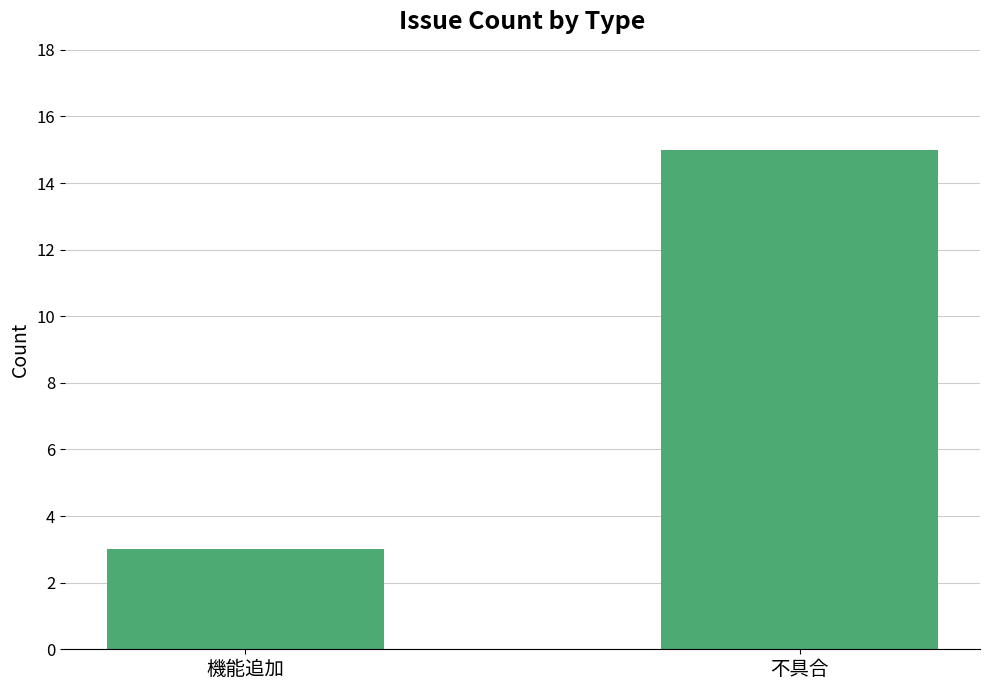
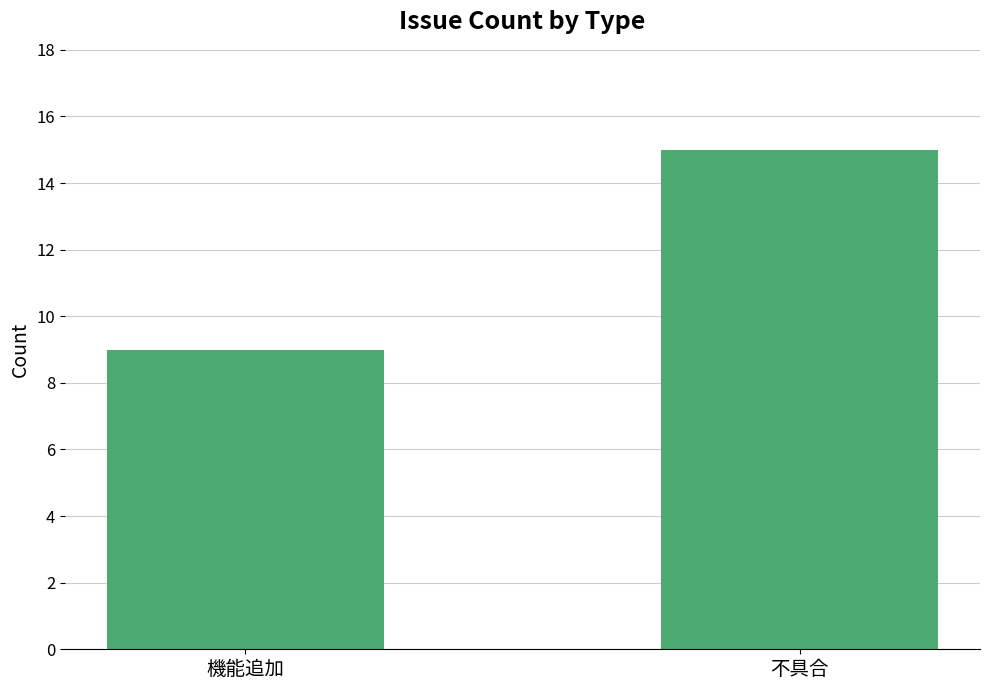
  {
-   "機能追加": 3,
+   "機能追加": 9,
    "不具合": 15
  }
